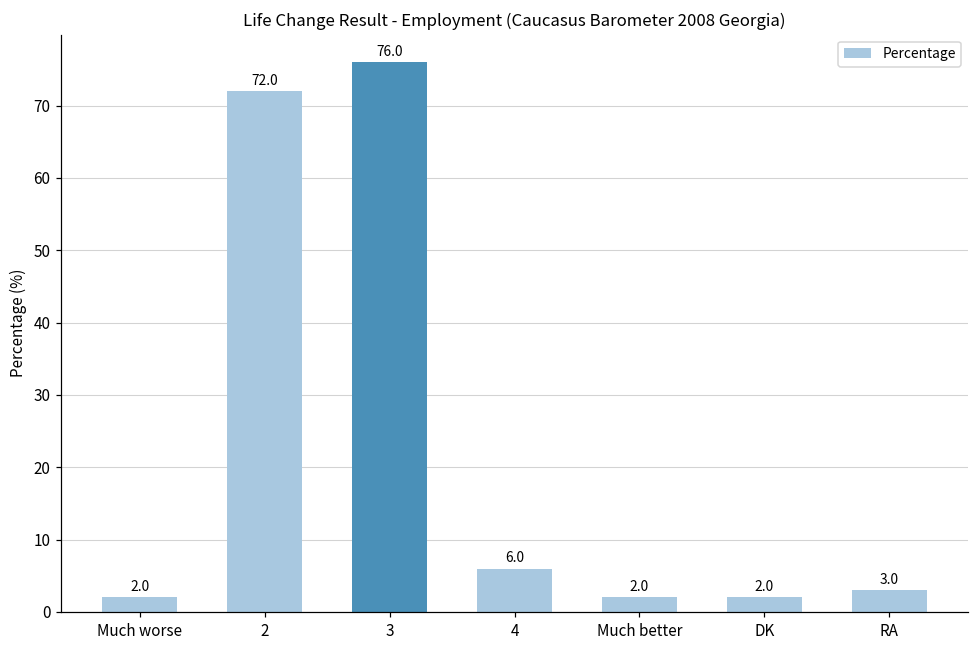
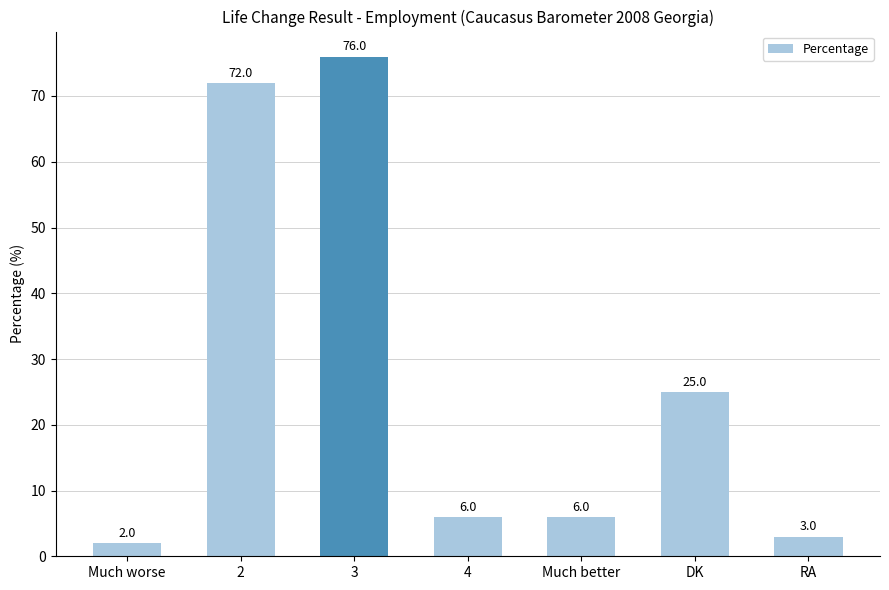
  {
    "Much worse": 2.0,
    "2": 72.0,
    "3": 76.0,
    "4": 6.0,
-   "Much better": 2.0,
-   "DK": 2.0,
+   "Much better": 6.0,
+   "DK": 25.0,
    "RA": 3.0
  }
